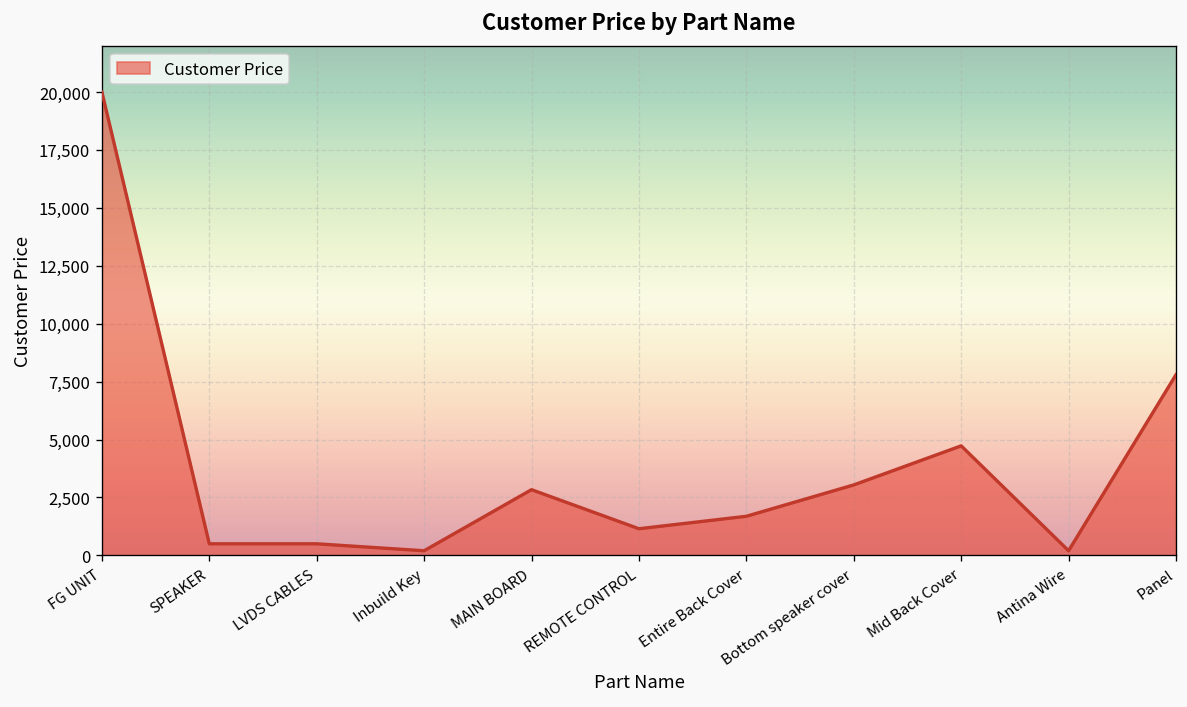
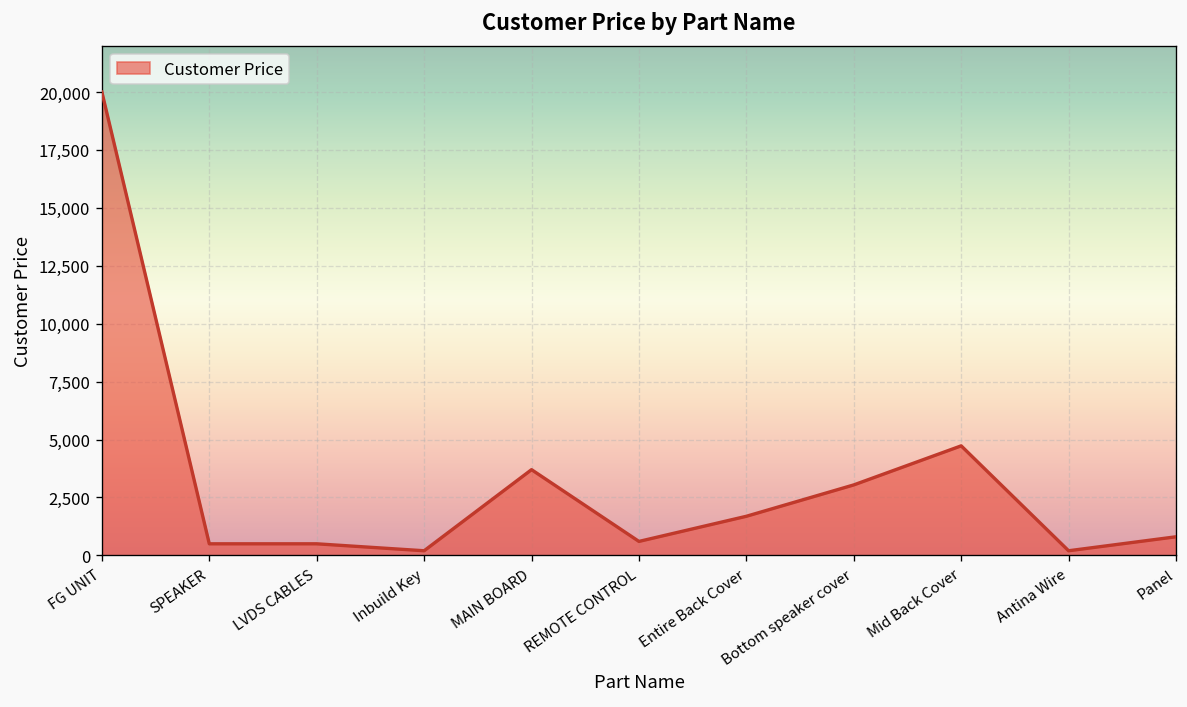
  {
    "FG UNIT": "20,000",
    "SPEAKER": "500",
    "LVDS CABLES": "500",
    "Inbuild Key": "200",
-   "MAIN BOARD": "2,800",
-   "REMOTE CONTROL": "1,200",
+   "MAIN BOARD": "3,700",
+   "REMOTE CONTROL": "600",
    "Entire Back Cover": "1,700",
    "Bottom speaker cover": "3,000",
    "Mid Back Cover": "4,700",
    "Antina Wire": "200",
-   "Panel": "7,800"
+   "Panel": "800"
  }
